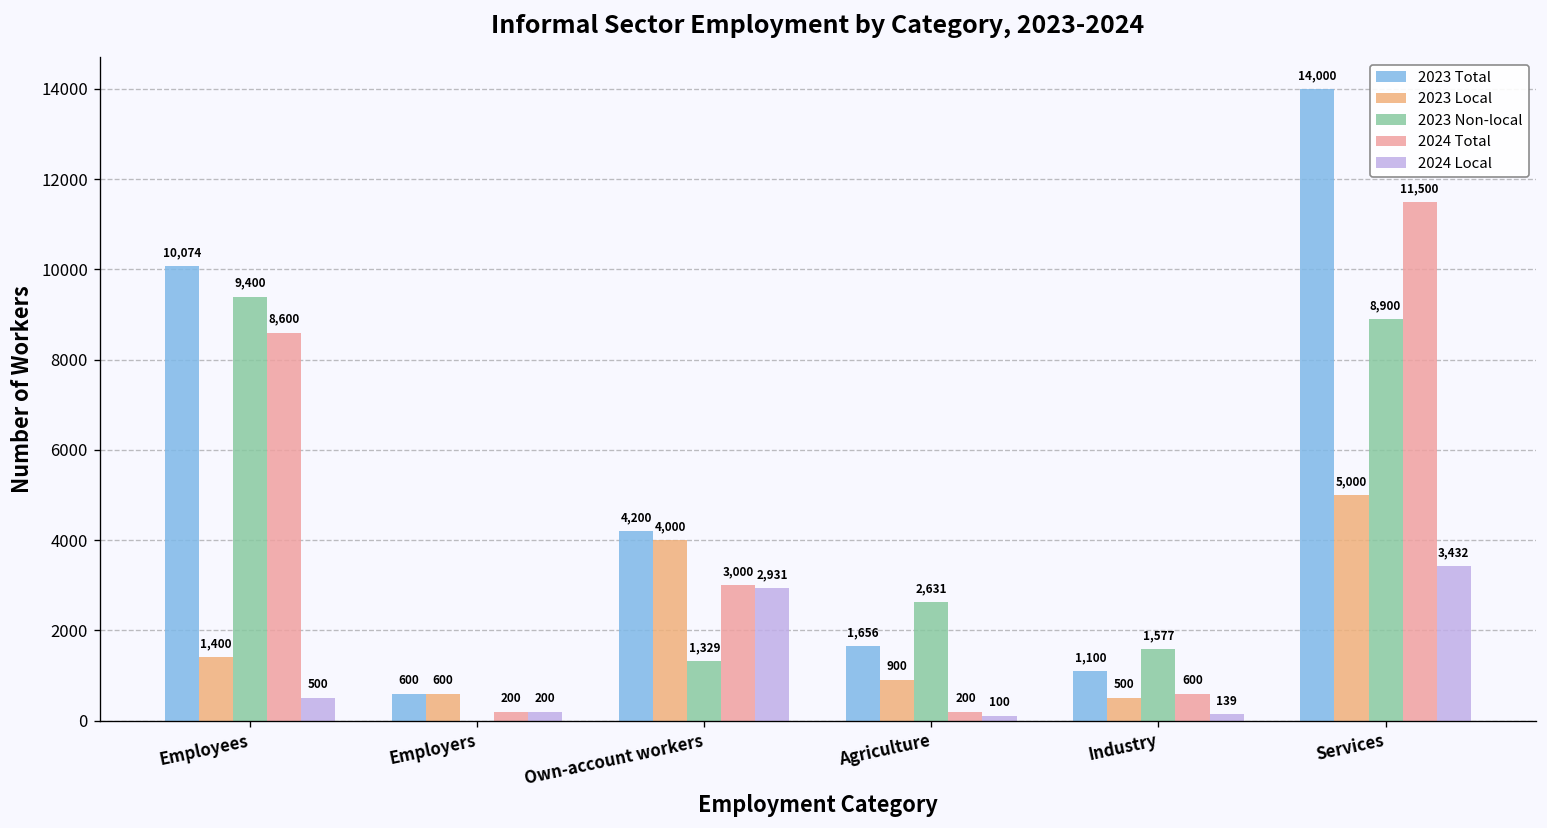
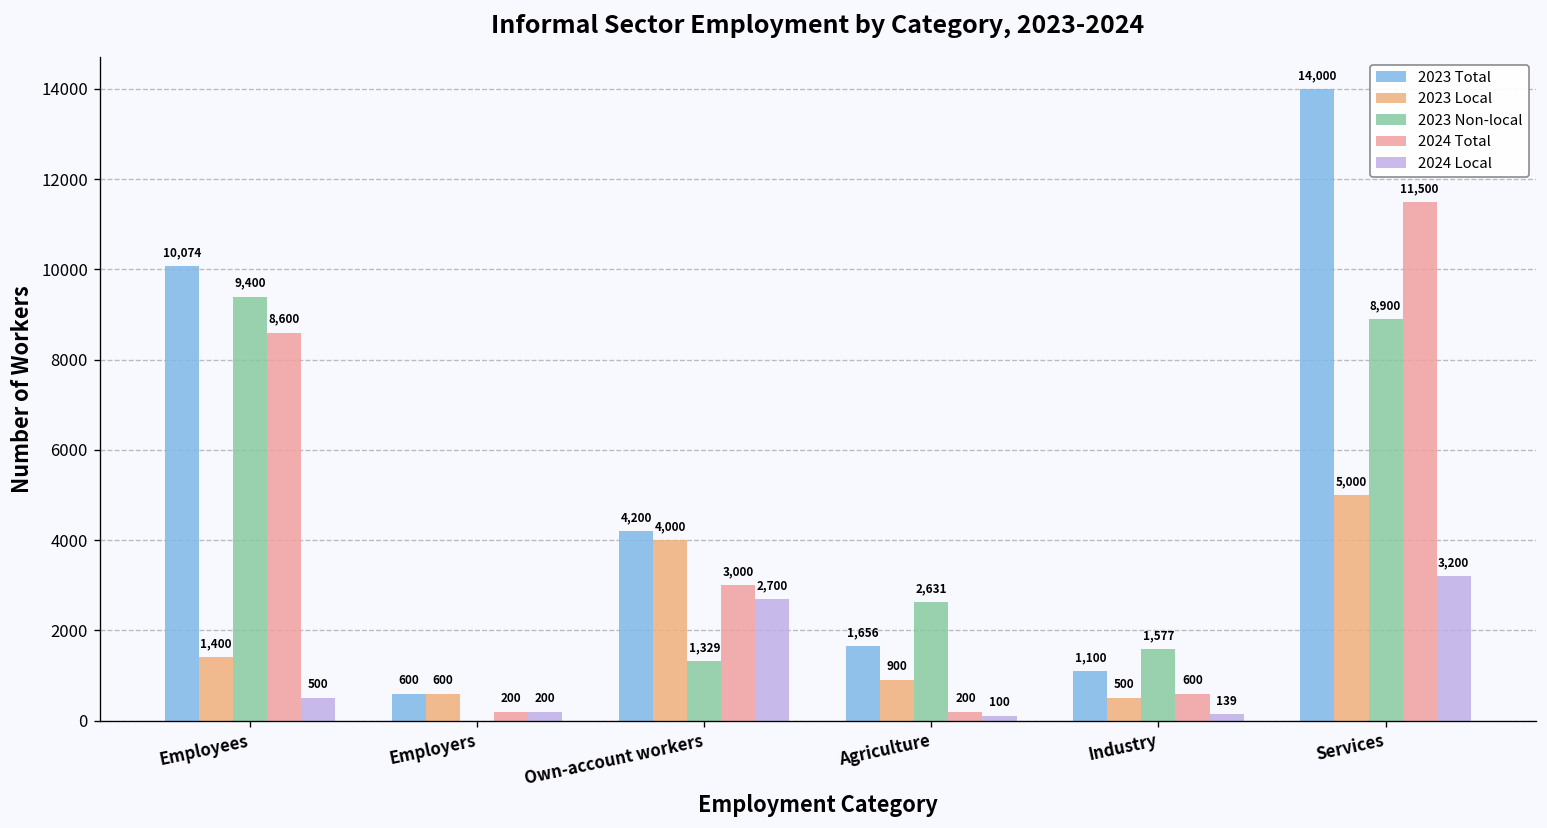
  {
    "2023 Total": {
      "Employees": "10,074",
      "Employers": "600",
      "Own-account workers": "4,200",
      "Agriculture": "1,656",
      "Industry": "1,100",
      "Services": "14,000"
    },
    "2023 Non-local": {
      "Employees": "9,400",
      "Own-account workers": "1,329",
      "Agriculture": "2,631",
      "Industry": "1,577",
      "Services": "8,900"
    },
    "2024 Local": {
      "Employees": "500",
      "Employers": "200",
-     "Own-account workers": "2,931",
+     "Own-account workers": "2,700",
      "Agriculture": "100",
      "Industry": "139",
-     "Services": "3,432"
+     "Services": "3,200"
    }
  }
